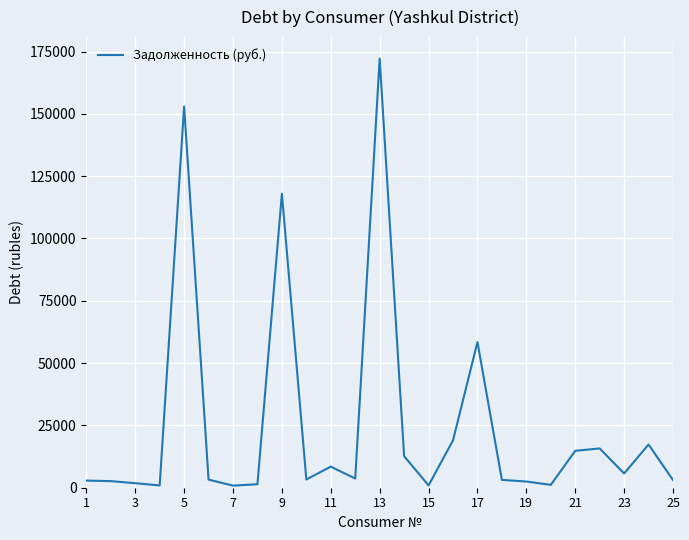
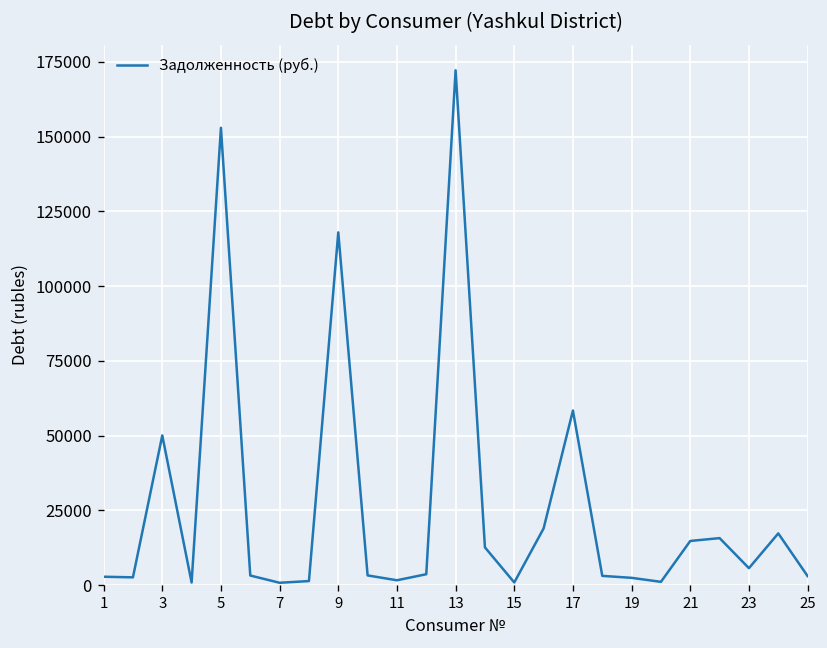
  {
    "1": 3000,
-   "3": 2000,
+   "3": 50000,
    "5": 153000,
    "7": 1000,
    "9": 118000,
-   "11": 8000,
+   "11": 2000,
    "13": 172000,
    "15": 1000,
    "17": 58000,
    "19": 2000,
    "21": 15000,
    "23": 6000,
    "25": 3000
  }
